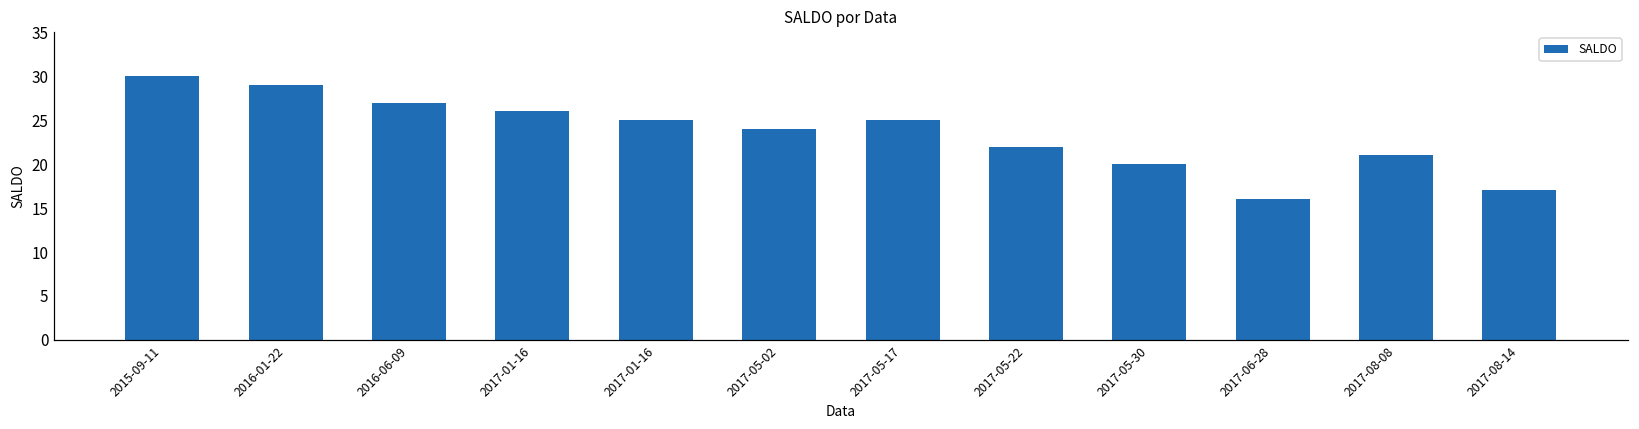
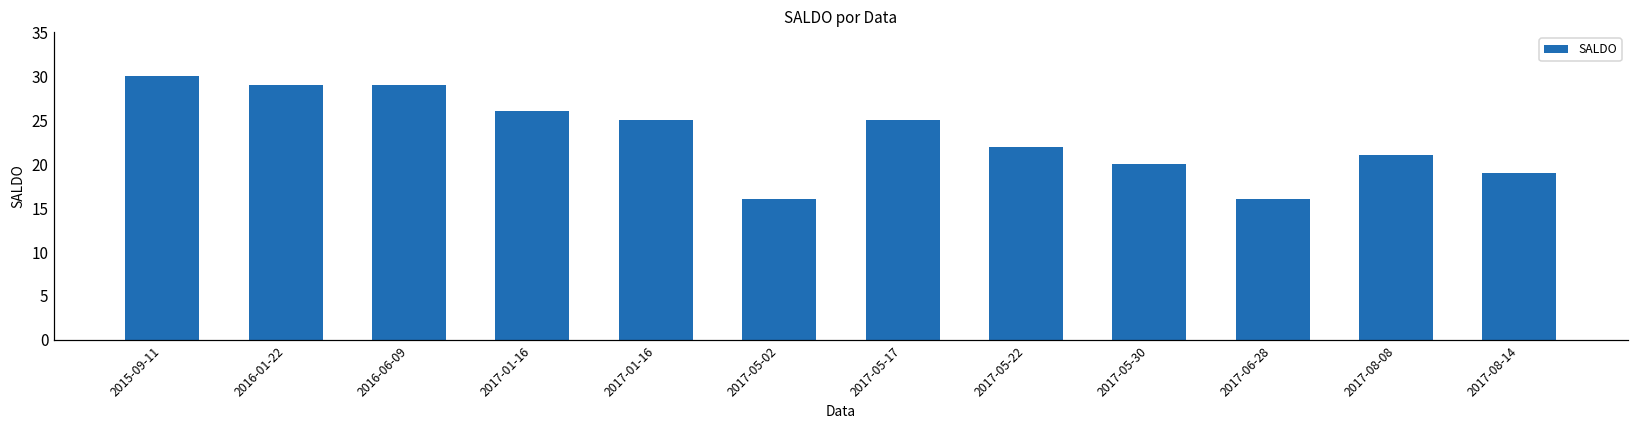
  {
    "2015-09-11": 30,
    "2016-01-22": 29,
-   "2016-06-09": 27,
-   "2017-05-02": 24,
+   "2016-06-09": 29,
+   "2017-05-02": 16,
    "2017-05-17": 25,
    "2017-05-22": 22,
    "2017-05-30": 20,
    "2017-06-28": 16,
    "2017-08-08": 21,
-   "2017-08-14": 17
+   "2017-08-14": 19
  }
